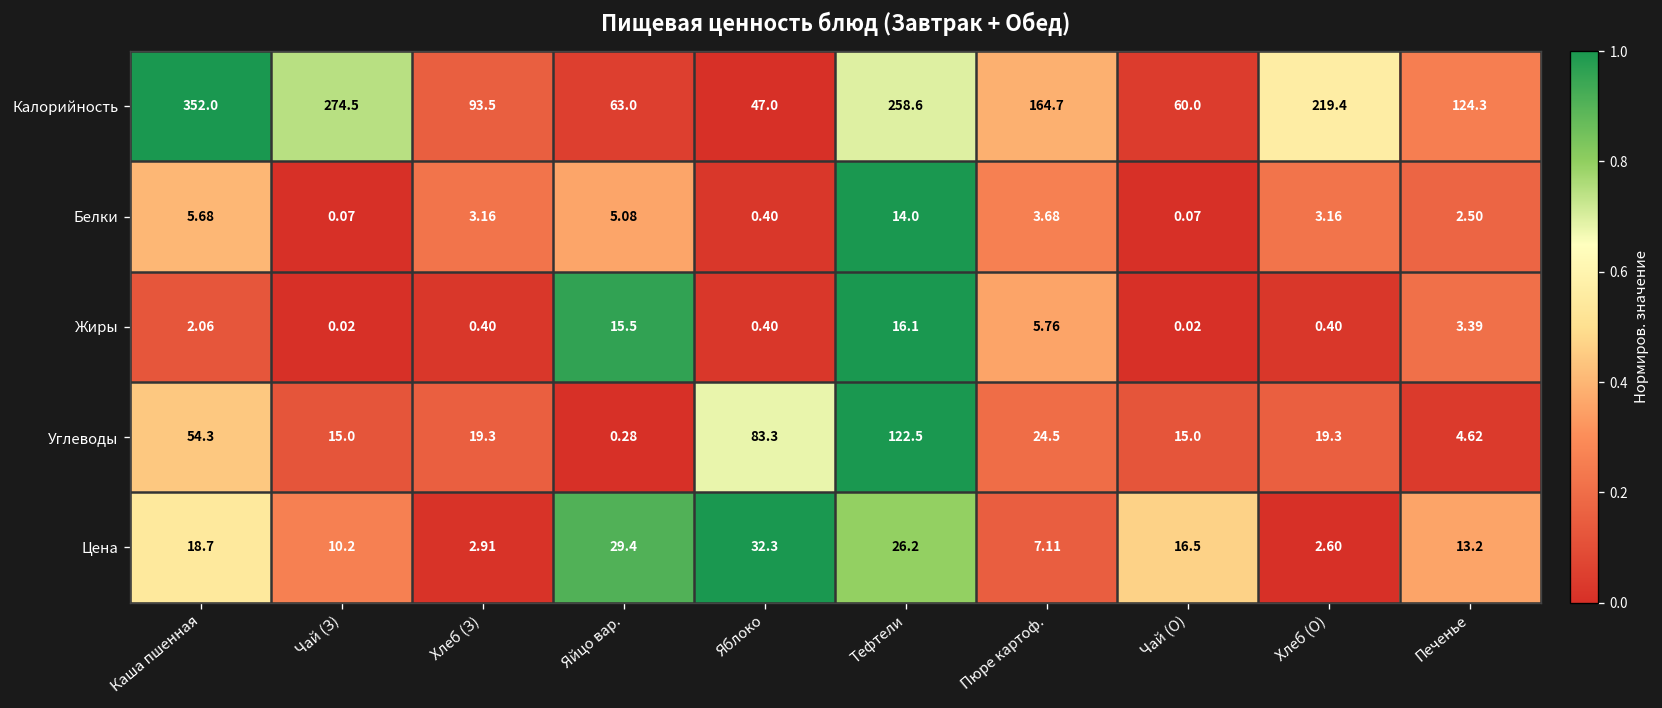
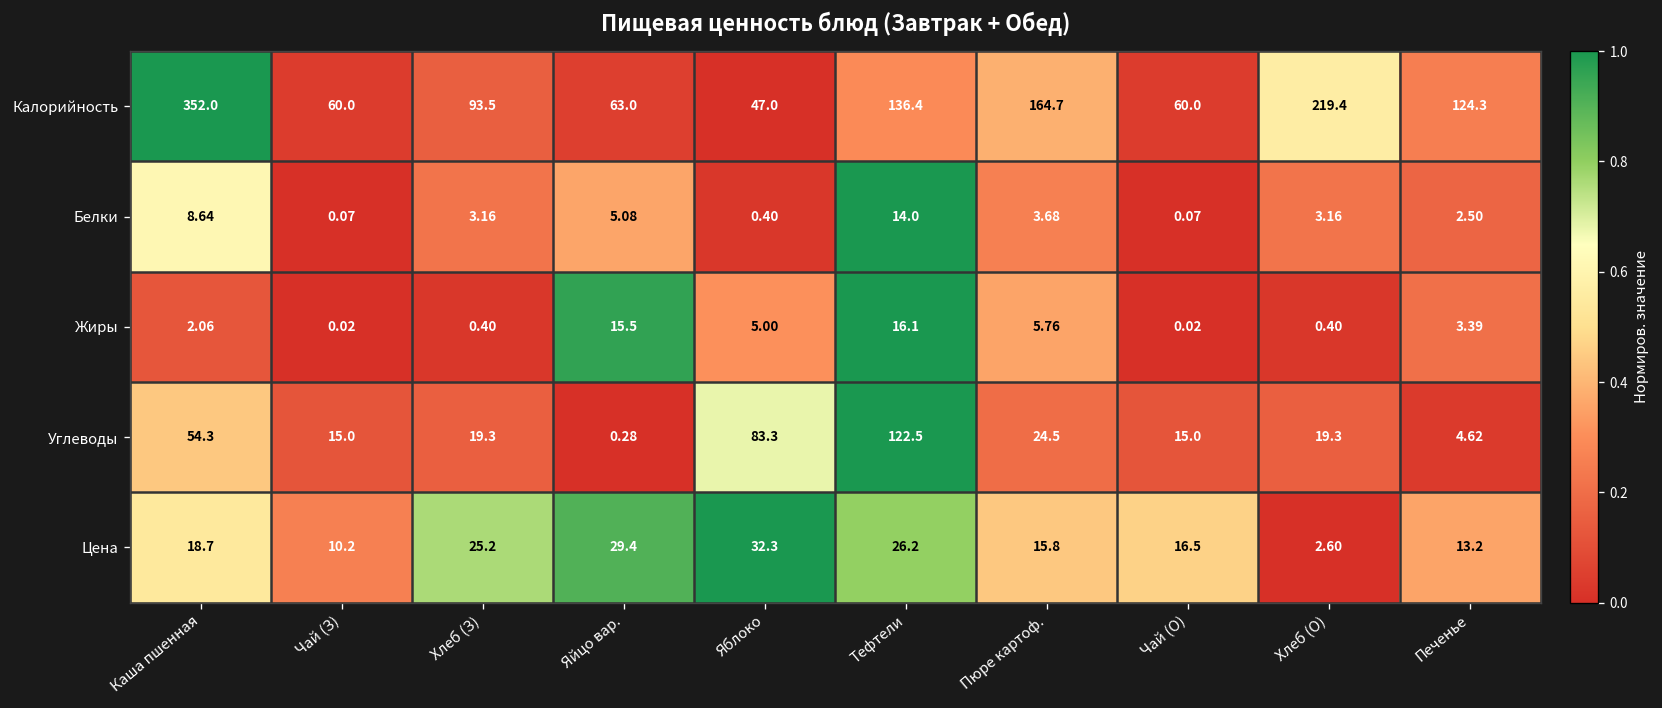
  {
    "Калорийность": {
      "Каша пшенная": 352.0,
-     "Чай (З)": 274.5,
+     "Чай (З)": 60.0,
      "Хлеб (З)": 93.5,
      "Яйцо вар.": 63.0,
      "Яблоко": 47.0,
-     "Тефтели": 258.6,
+     "Тефтели": 136.4,
      "Пюре картоф.": 164.7,
      "Чай (О)": 60.0,
      "Хлеб (О)": 219.4,
      "Печенье": 124.3
    },
    "Белки": {
-     "Каша пшенная": 5.68,
+     "Каша пшенная": 8.64,
      "Чай (З)": 0.07,
      "Хлеб (З)": 3.16,
      "Яйцо вар.": 5.08,
      "Яблоко": 0.40,
      "Тефтели": 14.0,
      "Пюре картоф.": 3.68,
      "Чай (О)": 0.07,
      "Хлеб (О)": 3.16,
      "Печенье": 2.50
    },
    "Жиры": {
      "Каша пшенная": 2.06,
      "Чай (З)": 0.02,
      "Хлеб (З)": 0.40,
      "Яйцо вар.": 15.5,
-     "Яблоко": 0.40,
+     "Яблоко": 5.00,
      "Тефтели": 16.1,
      "Пюре картоф.": 5.76,
      "Чай (О)": 0.02,
      "Хлеб (О)": 0.40,
      "Печенье": 3.39
    },
    "Углеводы": {
      "Каша пшенная": 54.3,
      "Чай (З)": 15.0,
      "Хлеб (З)": 19.3,
      "Яйцо вар.": 0.28,
      "Яблоко": 83.3,
      "Тефтели": 122.5,
      "Пюре картоф.": 24.5,
      "Чай (О)": 15.0,
      "Хлеб (О)": 19.3,
      "Печенье": 4.62
    },
    "Цена": {
      "Каша пшенная": 18.7,
      "Чай (З)": 10.2,
-     "Хлеб (З)": 2.91,
+     "Хлеб (З)": 25.2,
      "Яйцо вар.": 29.4,
      "Яблоко": 32.3,
      "Тефтели": 26.2,
-     "Пюре картоф.": 7.11,
+     "Пюре картоф.": 15.8,
      "Чай (О)": 16.5,
      "Хлеб (О)": 2.60,
      "Печенье": 13.2
    }
  }
